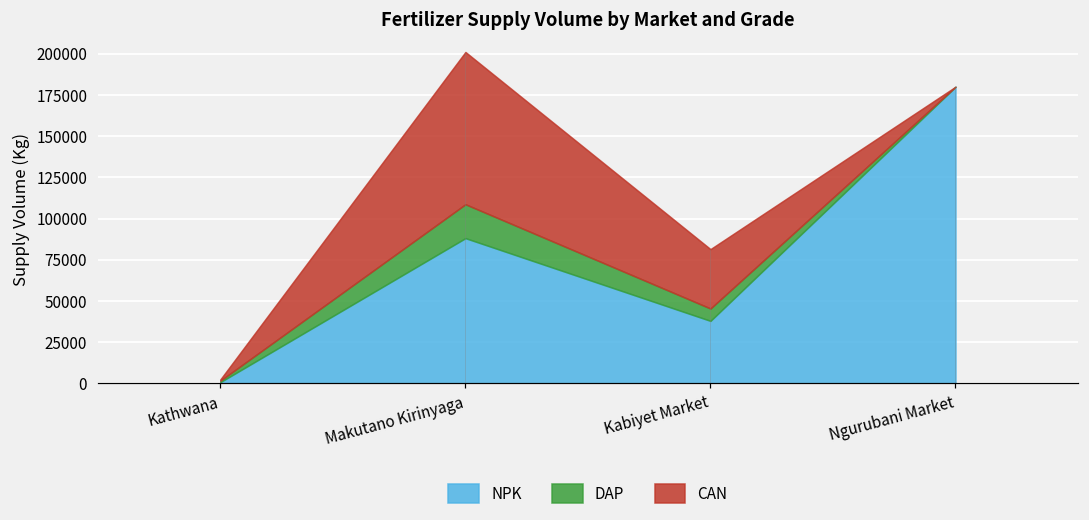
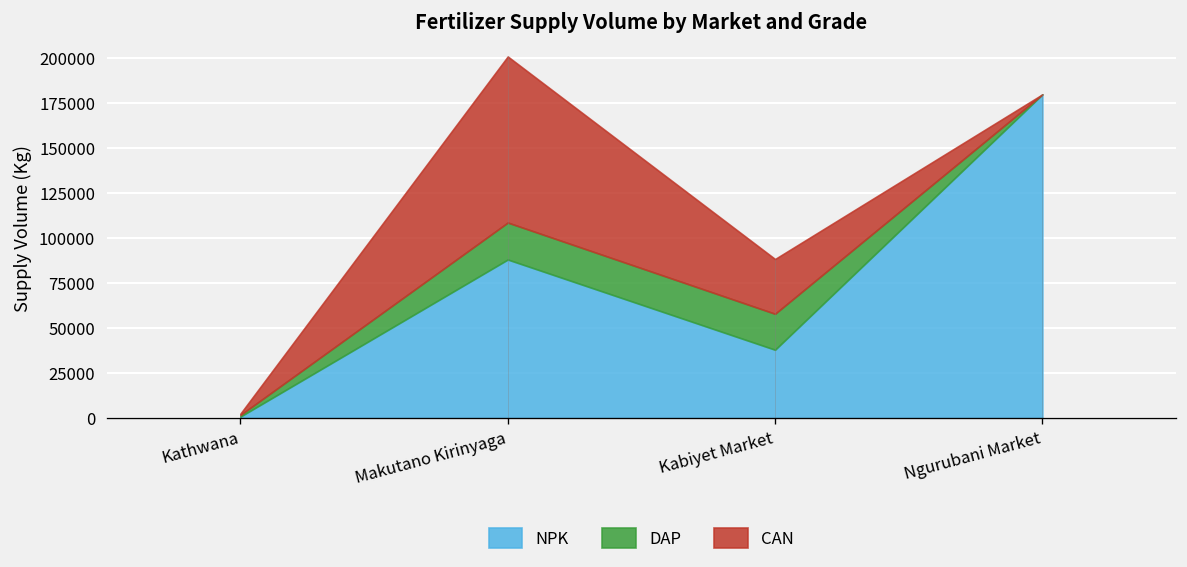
  {
    "NPK": {
      "Makutano Kirinyaga": 88000,
      "Kabiyet Market": 38000
    },
    "DAP": {
      "Makutano Kirinyaga": 21000,
-     "Kabiyet Market": 7000
+     "Kabiyet Market": 20000
    },
    "CAN": {
      "Makutano Kirinyaga": 92000,
-     "Kabiyet Market": 36000
+     "Kabiyet Market": 30000
    }
  }
